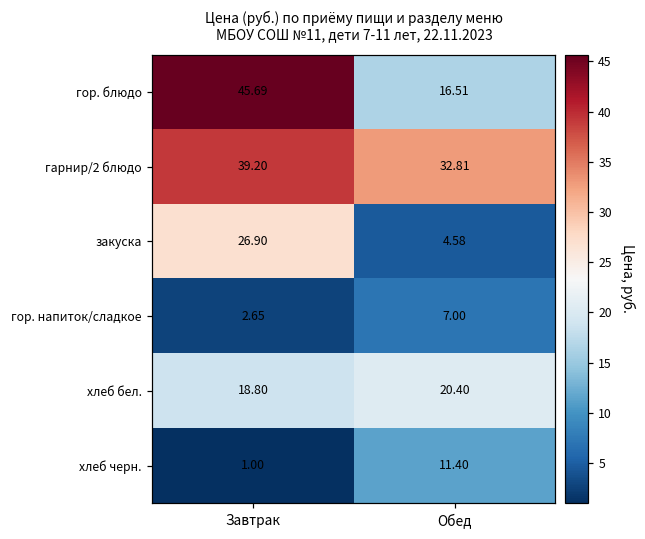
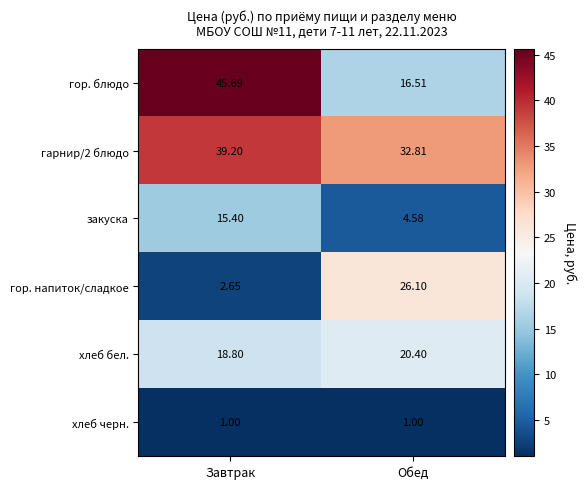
  {
    "гор. блюдо": {
      "Завтрак": 45.69,
      "Обед": 16.51
    },
    "гарнир/2 блюдо": {
      "Завтрак": 39.20,
      "Обед": 32.81
    },
    "закуска": {
-     "Завтрак": 26.90,
+     "Завтрак": 15.40,
      "Обед": 4.58
    },
    "гор. напиток/сладкое": {
      "Завтрак": 2.65,
-     "Обед": 7.00
+     "Обед": 26.10
    },
    "хлеб бел.": {
      "Завтрак": 18.80,
      "Обед": 20.40
    },
    "хлеб черн.": {
      "Завтрак": 1.00,
-     "Обед": 11.40
+     "Обед": 1.00
    }
  }
